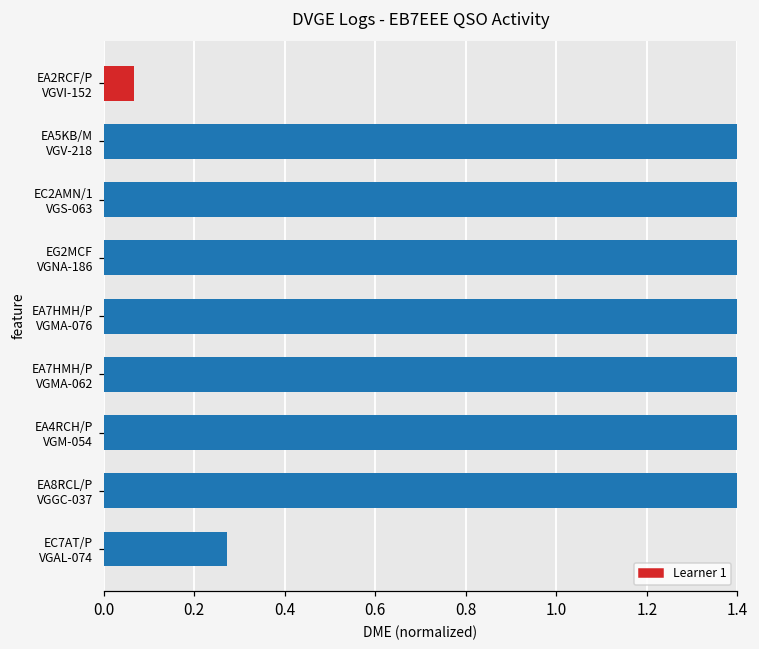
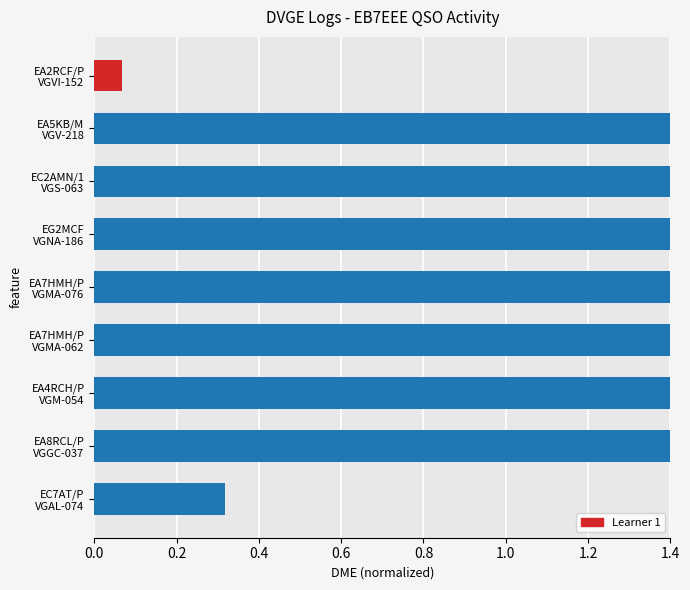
  {
    "EA2RCF/P VGVI-152": 0.07,
-   "EC7AT/P VGAL-074": 0.27
+   "EC7AT/P VGAL-074": 0.32
  }
